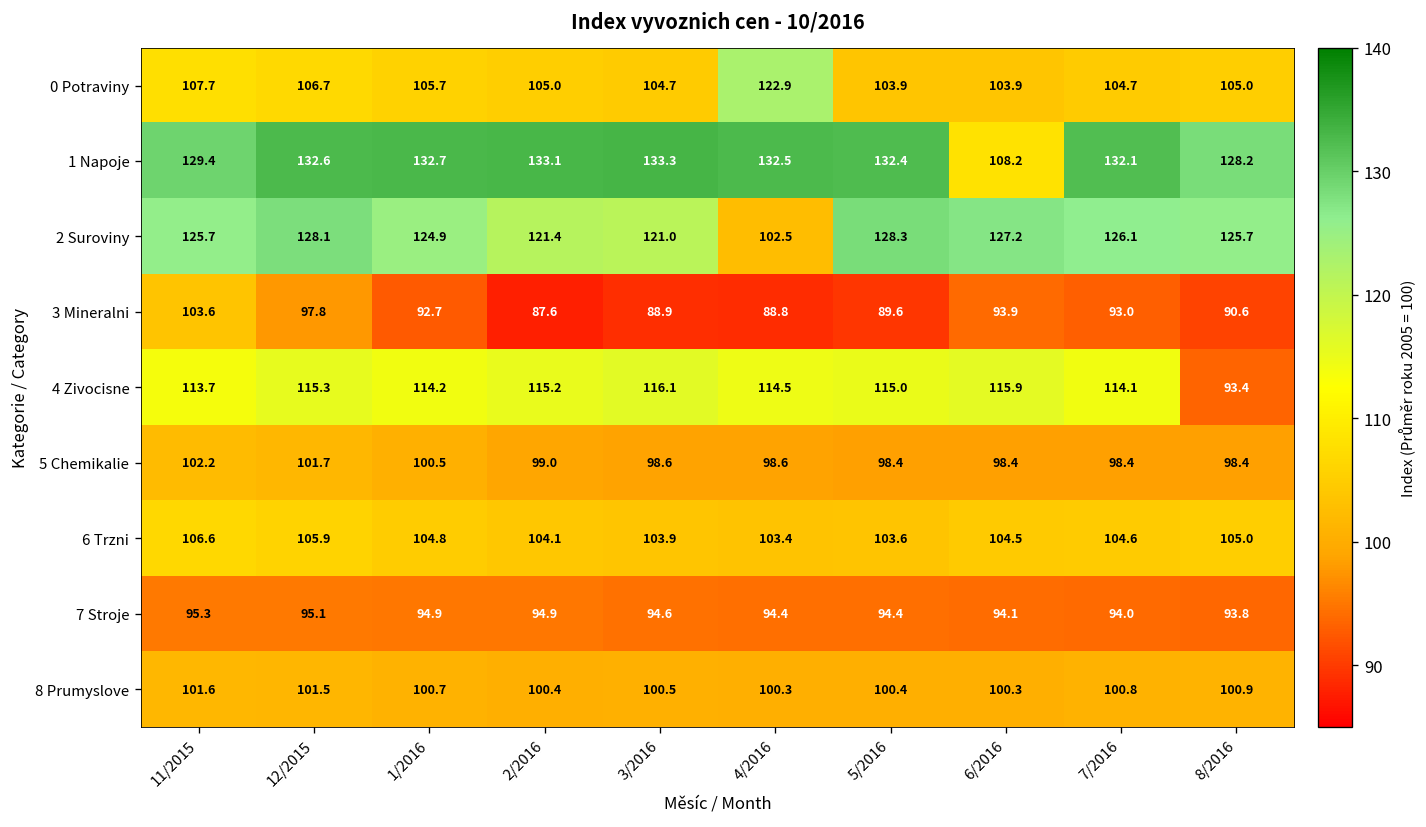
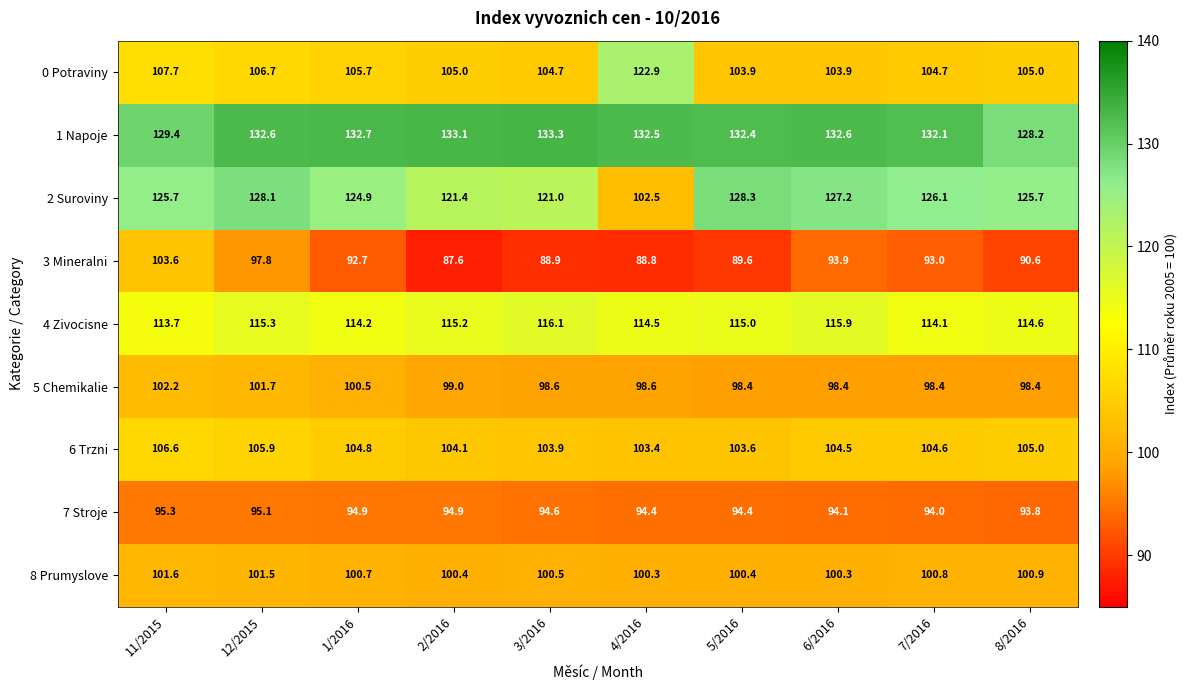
  {
    "0 Potraviny": {
      "11/2015": 107.7,
      "12/2015": 106.7,
      "1/2016": 105.7,
      "2/2016": 105.0,
      "3/2016": 104.7,
      "4/2016": 122.9,
      "5/2016": 103.9,
      "6/2016": 103.9,
      "7/2016": 104.7,
      "8/2016": 105.0
    },
    "1 Napoje": {
      "11/2015": 129.4,
      "12/2015": 132.6,
      "1/2016": 132.7,
      "2/2016": 133.1,
      "3/2016": 133.3,
      "4/2016": 132.5,
      "5/2016": 132.4,
-     "6/2016": 108.2,
+     "6/2016": 132.6,
      "7/2016": 132.1,
      "8/2016": 128.2
    },
    "2 Suroviny": {
      "11/2015": 125.7,
      "12/2015": 128.1,
      "1/2016": 124.9,
      "2/2016": 121.4,
      "3/2016": 121.0,
      "4/2016": 102.5,
      "5/2016": 128.3,
      "6/2016": 127.2,
      "7/2016": 126.1,
      "8/2016": 125.7
    },
    "3 Mineralni": {
      "11/2015": 103.6,
      "12/2015": 97.8,
      "1/2016": 92.7,
      "2/2016": 87.6,
      "3/2016": 88.9,
      "4/2016": 88.8,
      "5/2016": 89.6,
      "6/2016": 93.9,
      "7/2016": 93.0,
      "8/2016": 90.6
    },
    "4 Zivocisne": {
      "11/2015": 113.7,
      "12/2015": 115.3,
      "1/2016": 114.2,
      "2/2016": 115.2,
      "3/2016": 116.1,
      "4/2016": 114.5,
      "5/2016": 115.0,
      "6/2016": 115.9,
      "7/2016": 114.1,
-     "8/2016": 93.4
+     "8/2016": 114.6
    },
    "5 Chemikalie": {
      "11/2015": 102.2,
      "12/2015": 101.7,
      "1/2016": 100.5,
      "2/2016": 99.0,
      "3/2016": 98.6,
      "4/2016": 98.6,
      "5/2016": 98.4,
      "6/2016": 98.4,
      "7/2016": 98.4,
      "8/2016": 98.4
    },
    "6 Trzni": {
      "11/2015": 106.6,
      "12/2015": 105.9,
      "1/2016": 104.8,
      "2/2016": 104.1,
      "3/2016": 103.9,
      "4/2016": 103.4,
      "5/2016": 103.6,
      "6/2016": 104.5,
      "7/2016": 104.6,
      "8/2016": 105.0
    },
    "7 Stroje": {
      "11/2015": 95.3,
      "12/2015": 95.1,
      "1/2016": 94.9,
      "2/2016": 94.9,
      "3/2016": 94.6,
      "4/2016": 94.4,
      "5/2016": 94.4,
      "6/2016": 94.1,
      "7/2016": 94.0,
      "8/2016": 93.8
    },
    "8 Prumyslove": {
      "11/2015": 101.6,
      "12/2015": 101.5,
      "1/2016": 100.7,
      "2/2016": 100.4,
      "3/2016": 100.5,
      "4/2016": 100.3,
      "5/2016": 100.4,
      "6/2016": 100.3,
      "7/2016": 100.8,
      "8/2016": 100.9
    }
  }
